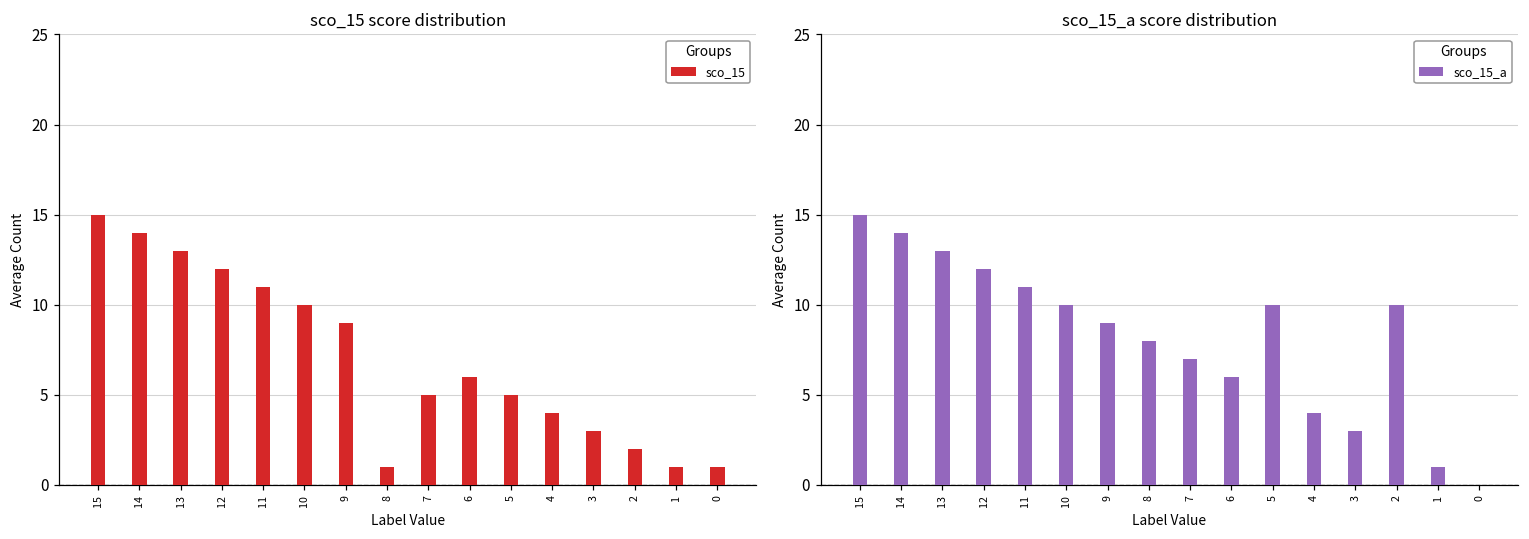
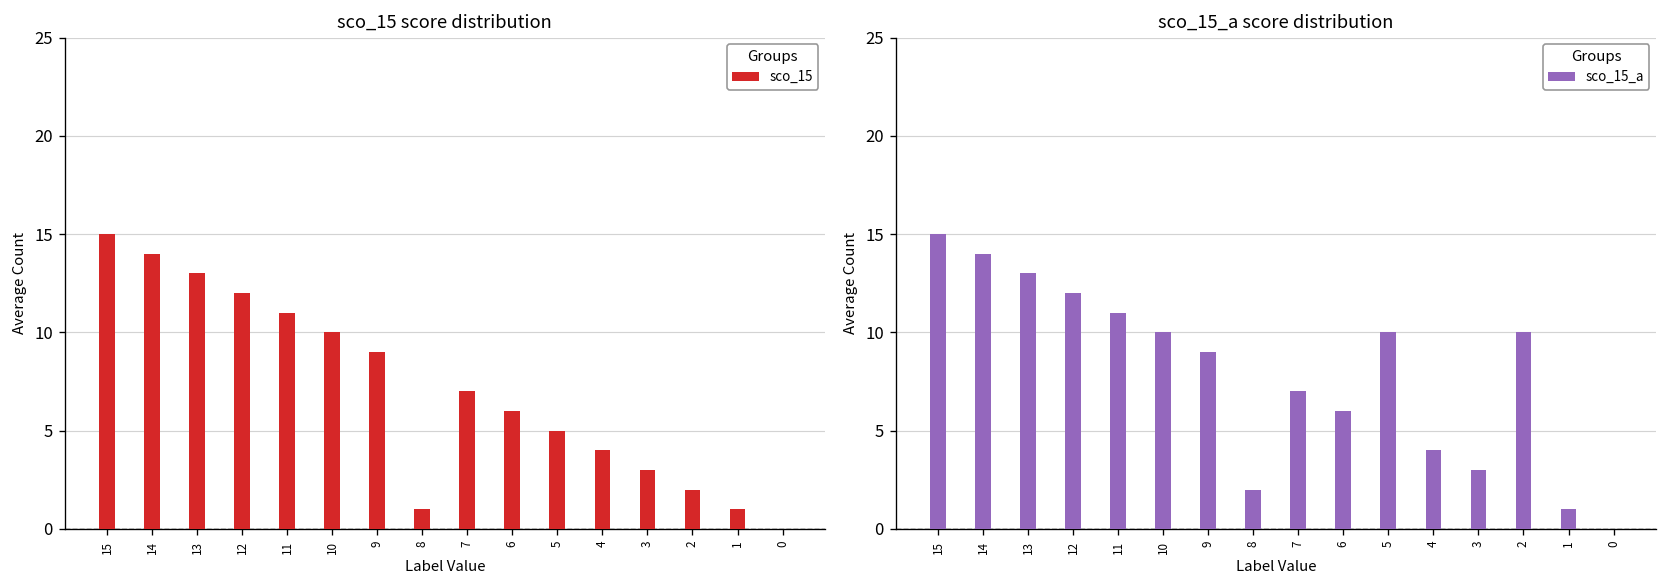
  {
    "sco_15 score distribution": {
      "15": 15,
      "14": 14,
      "13": 13,
      "12": 12,
      "11": 11,
      "10": 10,
      "9": 9,
      "8": 1,
-     "7": 5,
+     "7": 7,
      "6": 6,
      "5": 5,
      "4": 4,
      "3": 3,
      "2": 2,
      "1": 1,
-     "0": 1
+     "0": 0
    },
    "sco_15_a score distribution": {
      "15": 15,
      "14": 14,
      "13": 13,
      "12": 12,
      "11": 11,
      "10": 10,
      "9": 9,
-     "8": 8,
+     "8": 2,
      "7": 7,
      "6": 6,
      "5": 10,
      "4": 4,
      "3": 3,
      "2": 10,
      "1": 1,
      "0": 0
    }
  }
